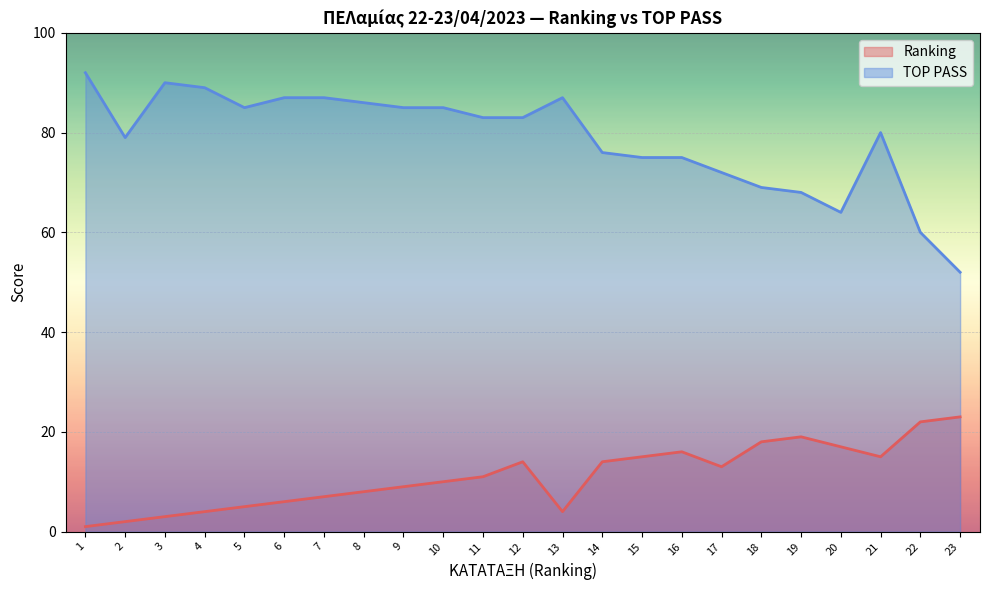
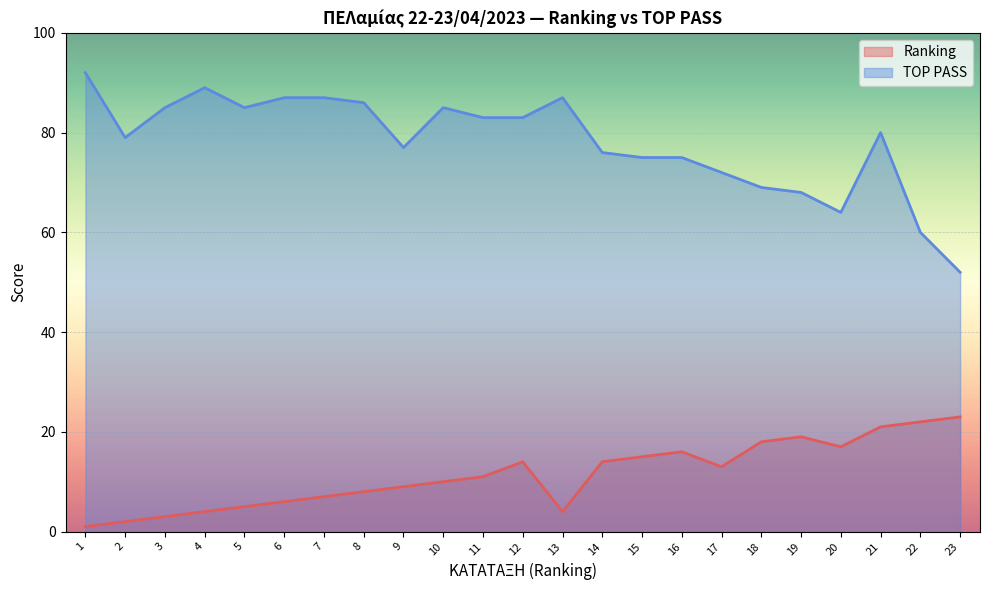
  {
    "Ranking": {
      "1": 1,
      "2": 2,
      "3": 3,
      "4": 4,
      "5": 5,
      "6": 6,
      "7": 7,
      "8": 8,
      "9": 9,
      "10": 10,
      "11": 11,
      "12": 14,
      "13": 4,
      "14": 14,
      "15": 15,
      "16": 16,
      "17": 13,
      "18": 18,
      "19": 19,
      "20": 17,
-     "21": 15,
+     "21": 21,
      "22": 22,
      "23": 23
    },
    "TOP PASS": {
      "1": 92,
      "2": 79,
-     "3": 90,
+     "3": 85,
      "4": 89,
      "5": 85,
      "6": 87,
      "7": 87,
      "8": 86,
-     "9": 85,
+     "9": 77,
      "10": 85,
      "11": 83,
      "12": 83,
      "13": 87,
      "14": 76,
      "15": 75,
      "16": 75,
      "17": 72,
      "18": 69,
      "19": 68,
      "20": 64,
      "21": 80,
      "22": 60,
      "23": 52
    }
  }
